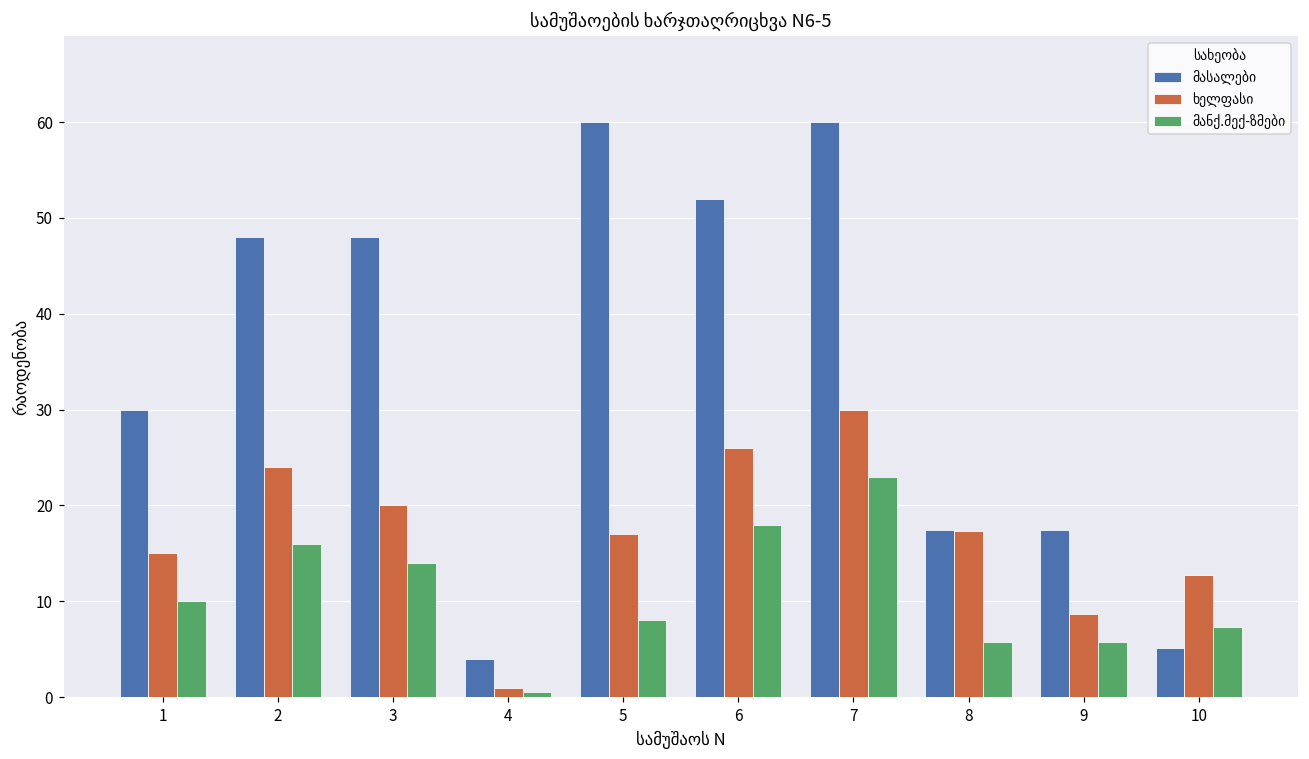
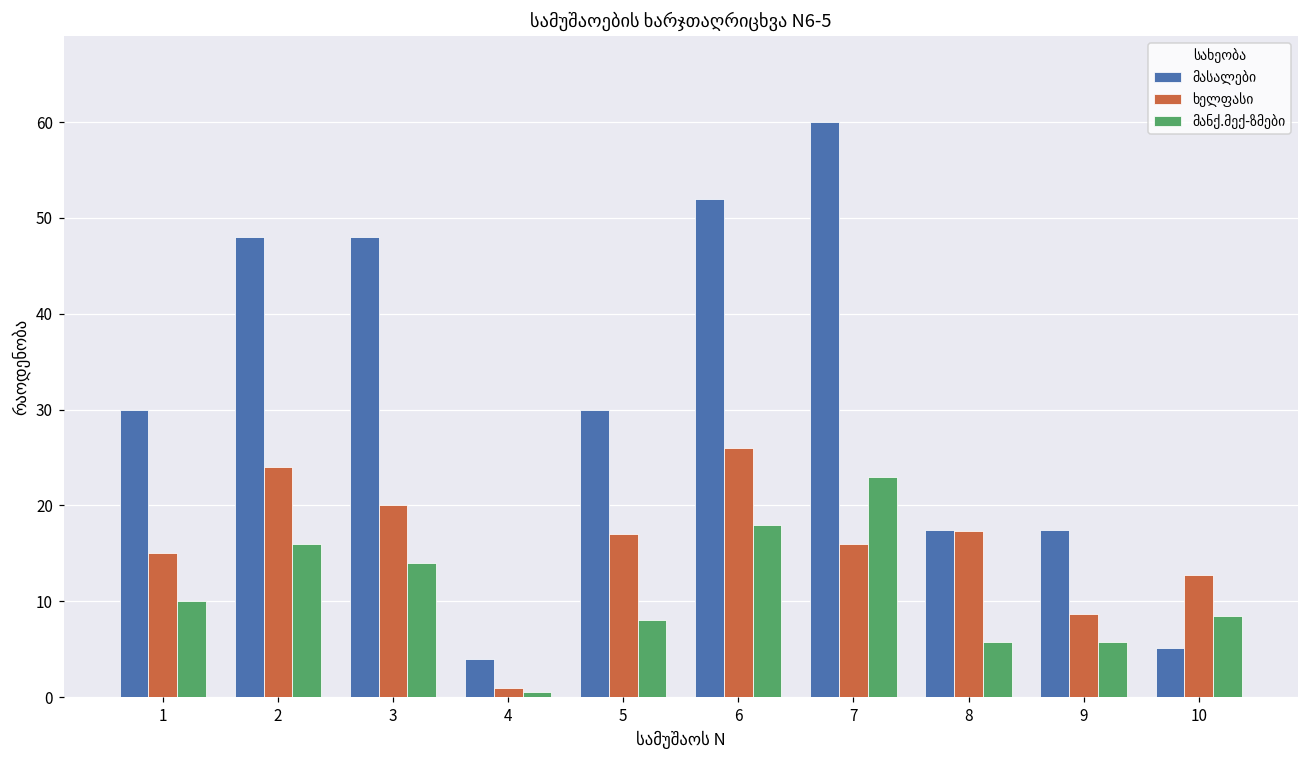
  {
    "მასალები": {
      "1": 30,
      "2": 48,
      "3": 48,
      "4": 4,
-     "5": 60,
+     "5": 30,
      "6": 52,
      "7": 60,
      "8": 17,
      "9": 17,
      "10": 5
    },
    "ხელფასი": {
      "1": 15,
      "2": 24,
      "3": 20,
      "4": 1,
      "5": 17,
      "6": 26,
-     "7": 30,
+     "7": 16,
      "8": 17,
      "9": 9,
      "10": 13
    },
    "მანქ.მექ-ზმები": {
      "1": 10,
      "2": 16,
      "3": 14,
      "4": 1,
      "5": 8,
      "6": 18,
      "7": 23,
      "8": 6,
      "9": 6,
-     "10": 7
+     "10": 9
    }
  }
